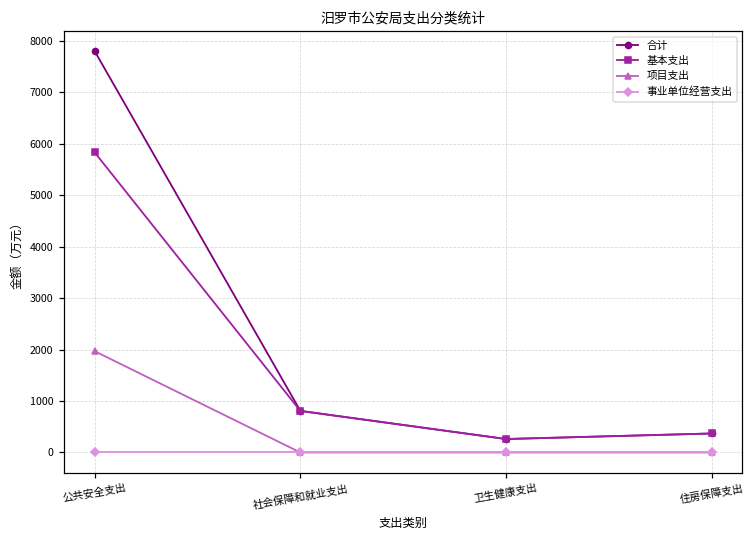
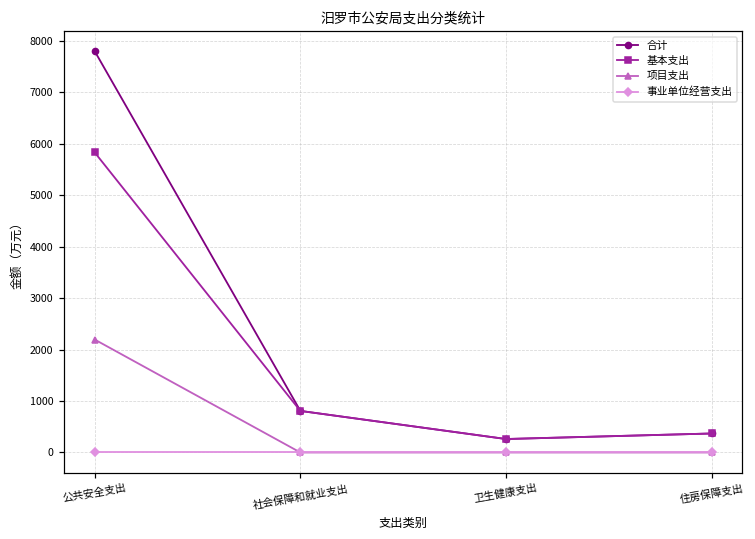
  {
    "项目支出": {
-     "公共安全支出": 2000
+     "公共安全支出": 2200
    },
    "事业单位经营支出": {
      "公共安全支出": 0
    }
  }
